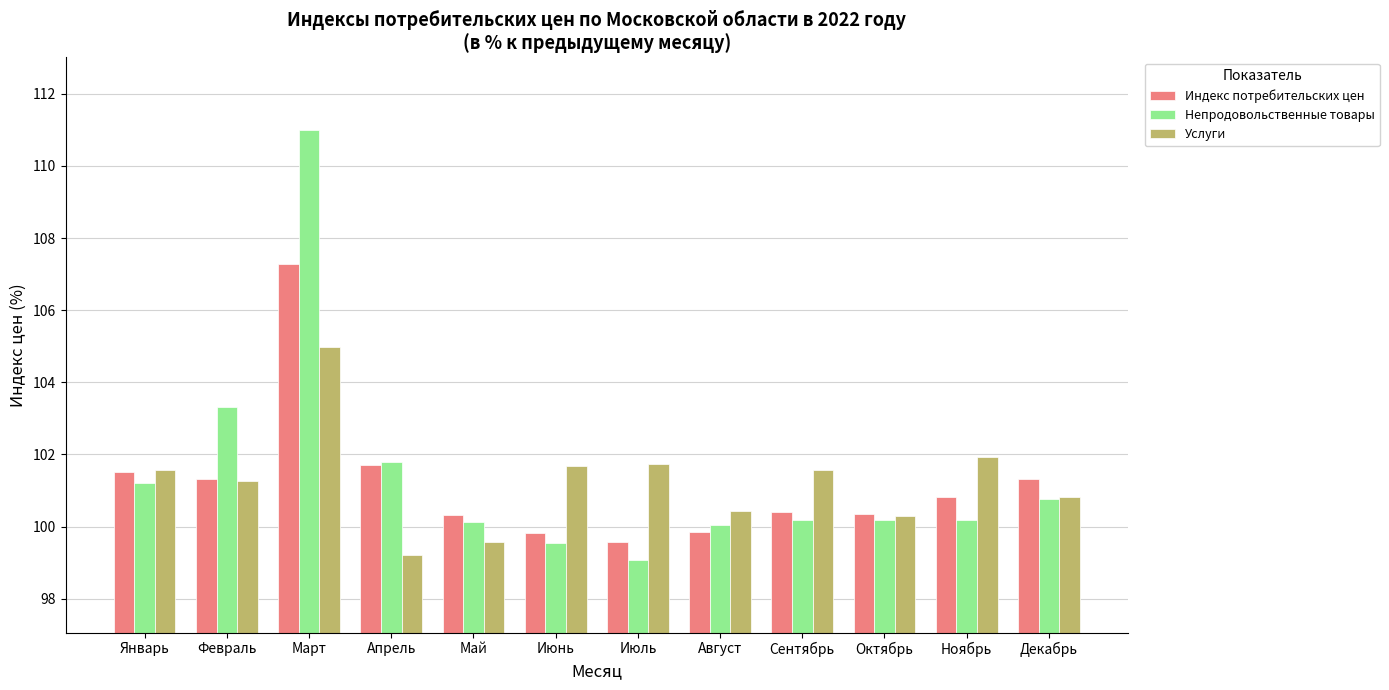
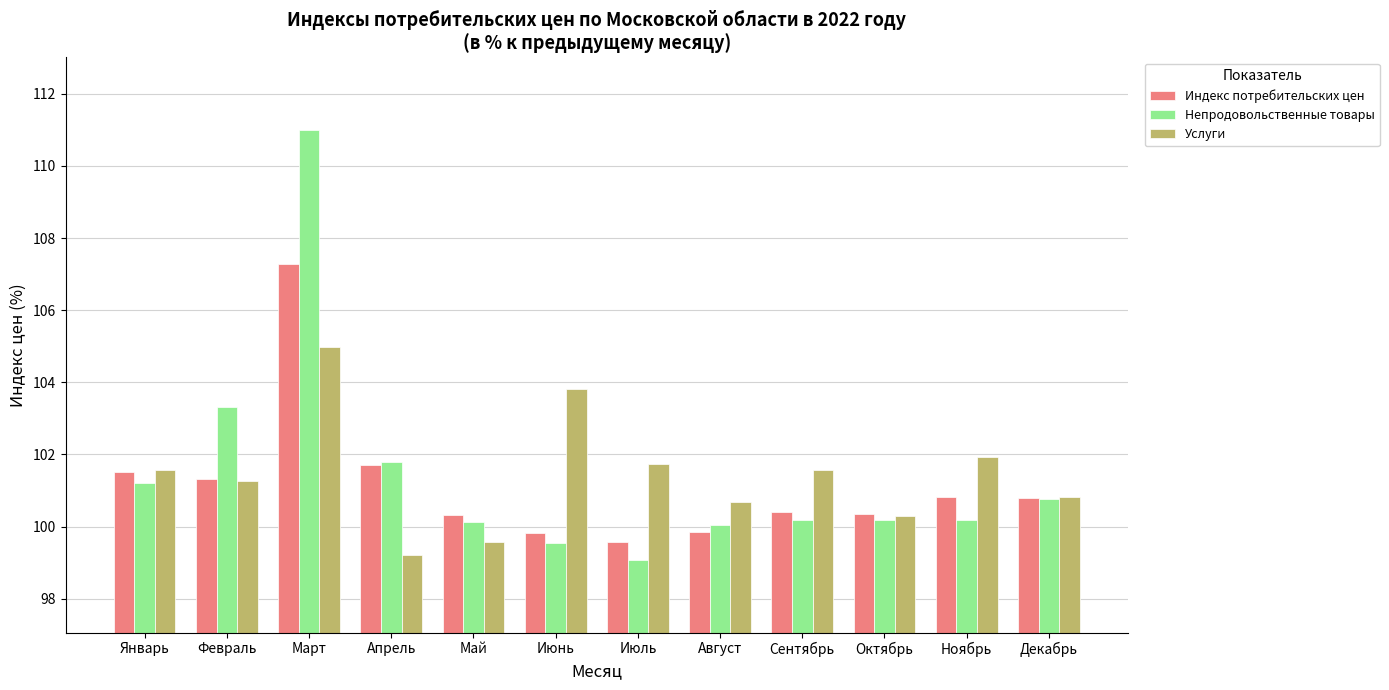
  {
    "Индекс потребительских цен": {
      "Январь": 101.5,
      "Февраль": 101.3,
      "Март": 107.3,
      "Апрель": 101.7,
      "Май": 100.3,
      "Июнь": 99.8,
      "Июль": 99.6,
      "Август": 99.9,
      "Сентябрь": 100.4,
      "Октябрь": 100.4,
      "Ноябрь": 100.8,
-     "Декабрь": 101.3
+     "Декабрь": 100.8
    },
    "Непродовольственные товары": {
      "Январь": 101.2,
      "Февраль": 103.3,
      "Март": 111.0,
      "Апрель": 101.8,
      "Май": 100.1,
      "Июнь": 99.5,
      "Июль": 99.1,
      "Август": 100.1,
      "Сентябрь": 100.2,
      "Октябрь": 100.2,
      "Ноябрь": 100.2,
      "Декабрь": 100.8
    },
    "Услуги": {
      "Январь": 101.6,
      "Февраль": 101.3,
      "Март": 105.0,
      "Апрель": 99.2,
      "Май": 99.6,
-     "Июнь": 101.7,
+     "Июнь": 103.8,
      "Июль": 101.7,
-     "Август": 100.4,
+     "Август": 100.7,
      "Сентябрь": 101.6,
      "Октябрь": 100.3,
      "Ноябрь": 101.9,
      "Декабрь": 100.8
    }
  }
